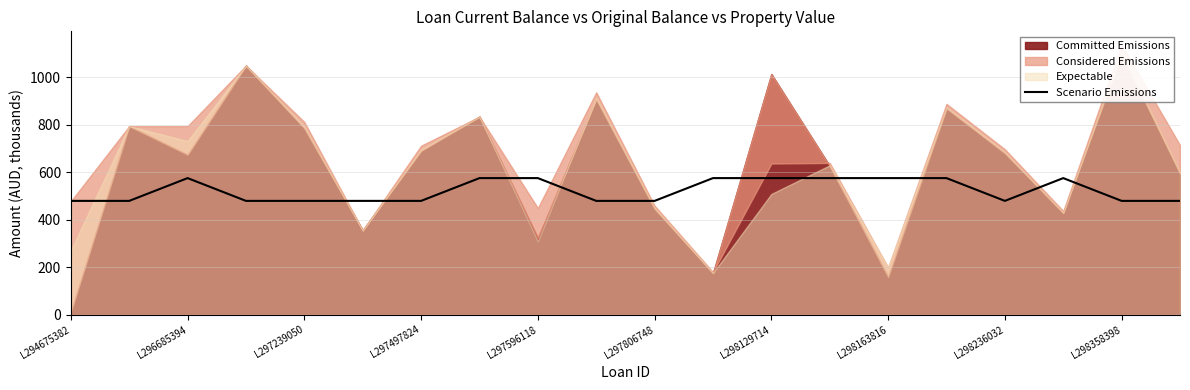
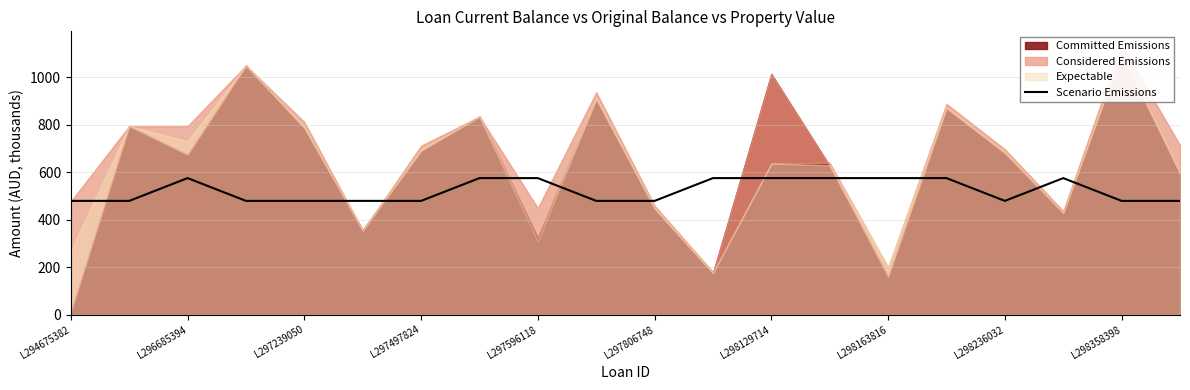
  {
    "Committed Emissions": {
      "L294675382": 10,
      "L296685394": 670,
      "L297596118": 320,
      "L298163816": 160
    },
    "Scenario Emissions": {
      "L296685394": 580,
      "L297239050": 480,
      "L297497824": 480,
      "L297596118": 580,
      "L297806748": 480,
      "L298129714": 580,
      "L298163816": 580,
      "L298236032": 480,
      "L298358398": 480
    },
    "Considered Emissions": {
      "L296685394": 120,
      "L297239050": 30,
      "L297497824": 20,
      "L297596118": 130,
      "L298236032": 20
    },
    "Expectable": {
      "L294675382": 270,
      "L296685394": 730,
      "L297596118": 310,
-     "L298129714": 510
+     "L298129714": 640
    }
  }
